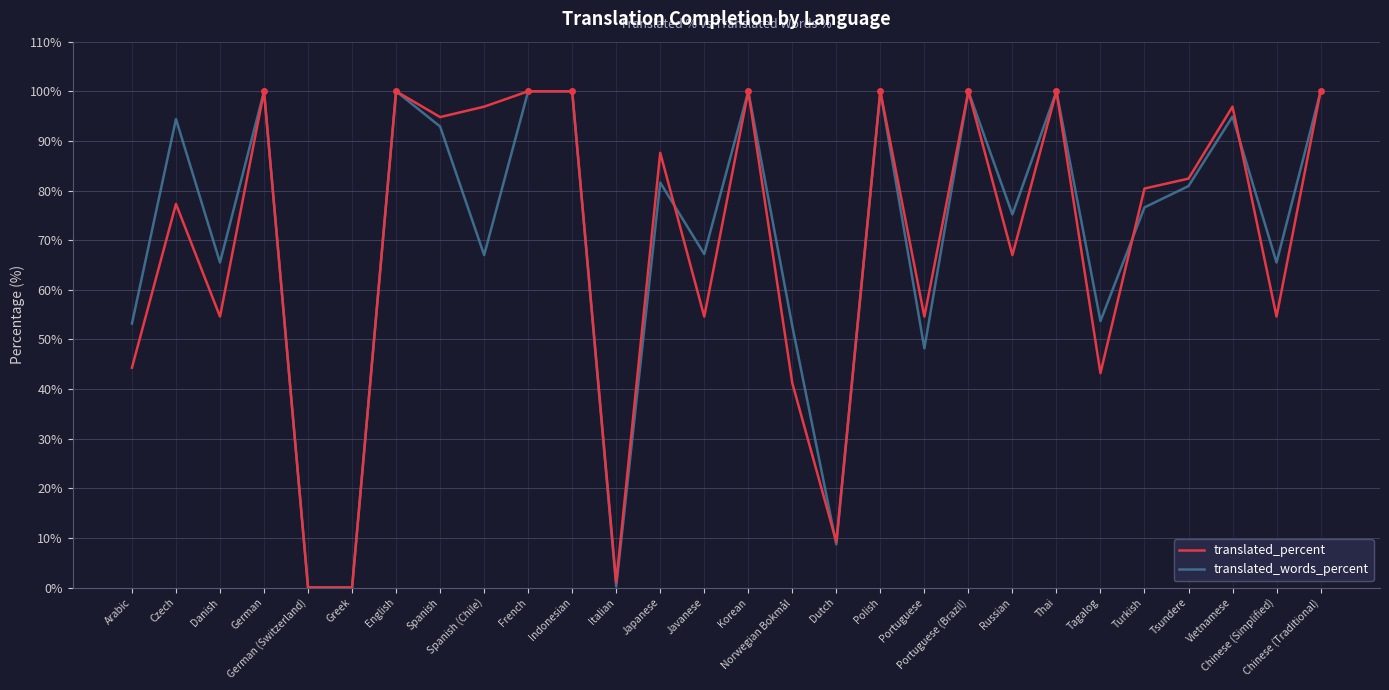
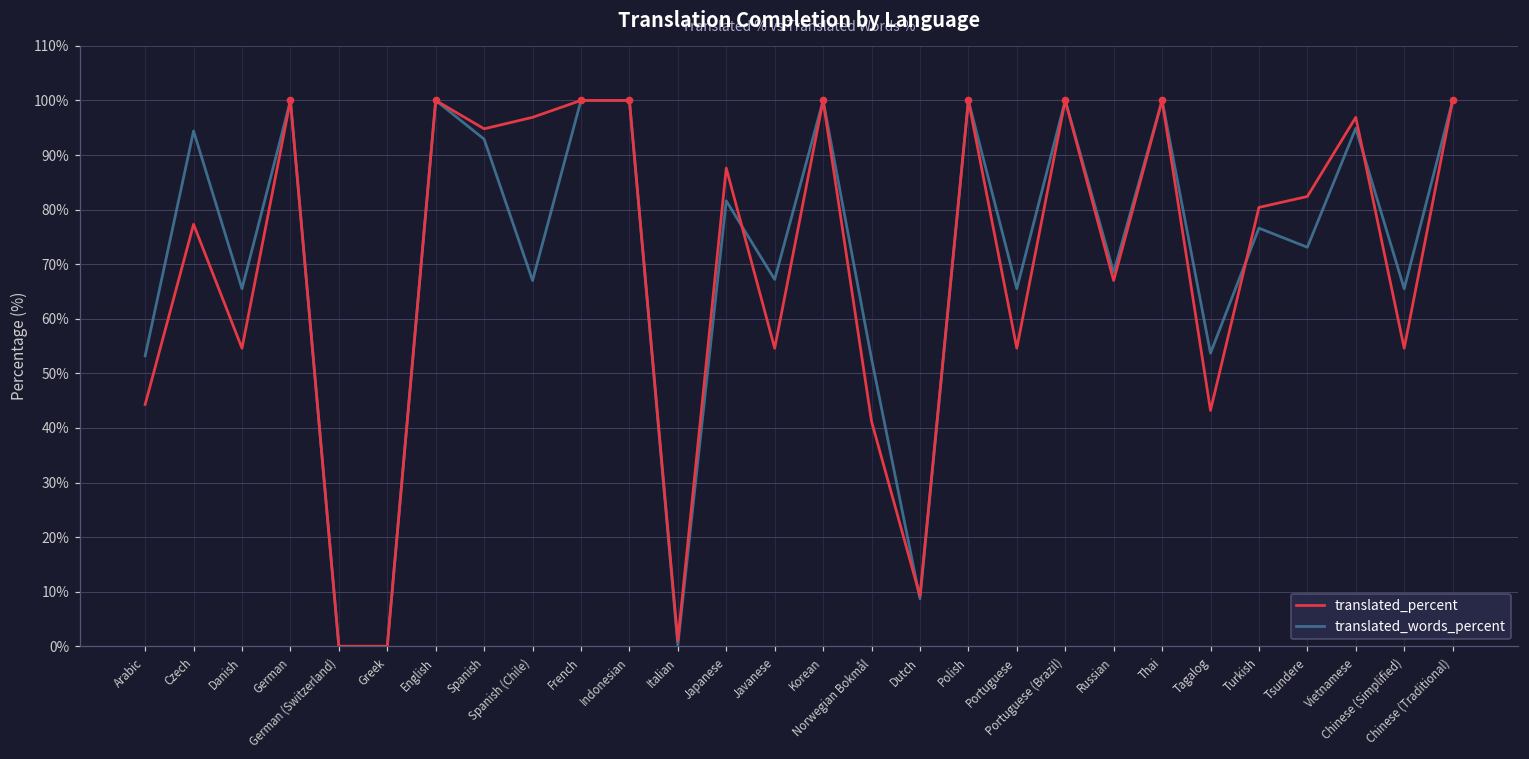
  {
    "translated_words_percent": {
      "Arabic": "53%",
      "Czech": "94%",
      "Danish": "66%",
      "Spanish": "93%",
      "Spanish (Chile)": "67%",
      "Italian": "0%",
      "Japanese": "82%",
      "Javanese": "67%",
      "Norwegian Bokmål": "53%",
-     "Portuguese": "48%",
-     "Russian": "75%",
+     "Portuguese": "66%",
+     "Russian": "69%",
      "Tagalog": "54%",
      "Turkish": "77%",
-     "Tsundere": "81%",
+     "Tsundere": "73%",
      "Vietnamese": "95%",
      "Chinese (Simplified)": "66%"
    }
  }
